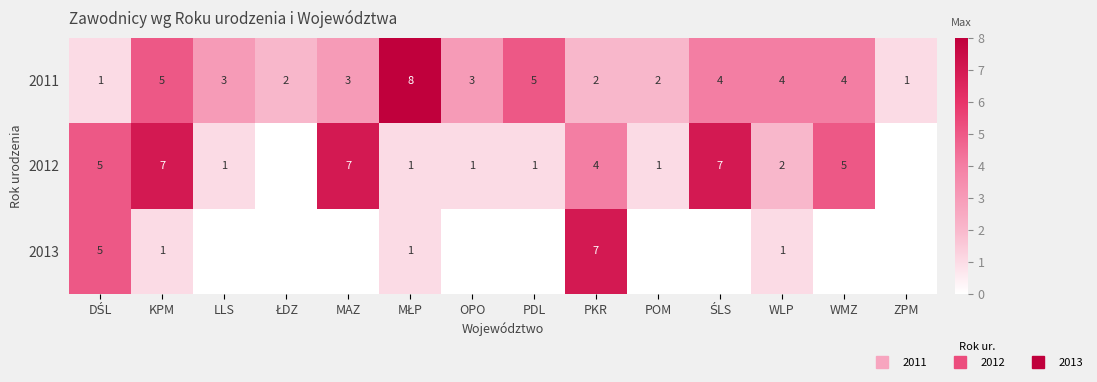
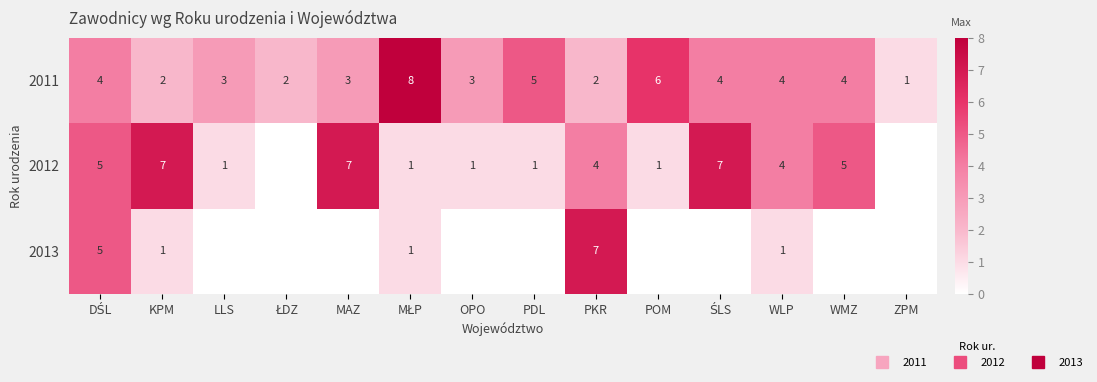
  {
    "2011": {
-     "DŚL": 1,
-     "KPM": 5,
+     "DŚL": 4,
+     "KPM": 2,
      "LLS": 3,
      "ŁDZ": 2,
      "MAZ": 3,
      "MŁP": 8,
      "OPO": 3,
      "PDL": 5,
      "PKR": 2,
-     "POM": 2,
+     "POM": 6,
      "ŚLS": 4,
      "WLP": 4,
      "WMZ": 4,
      "ZPM": 1
    },
    "2012": {
      "DŚL": 5,
      "KPM": 7,
      "LLS": 1,
      "MAZ": 7,
      "MŁP": 1,
      "OPO": 1,
      "PDL": 1,
      "PKR": 4,
      "POM": 1,
      "ŚLS": 7,
-     "WLP": 2,
+     "WLP": 4,
      "WMZ": 5
    },
    "2013": {
      "DŚL": 5,
      "KPM": 1,
      "MŁP": 1,
      "PKR": 7,
      "WLP": 1
    }
  }
